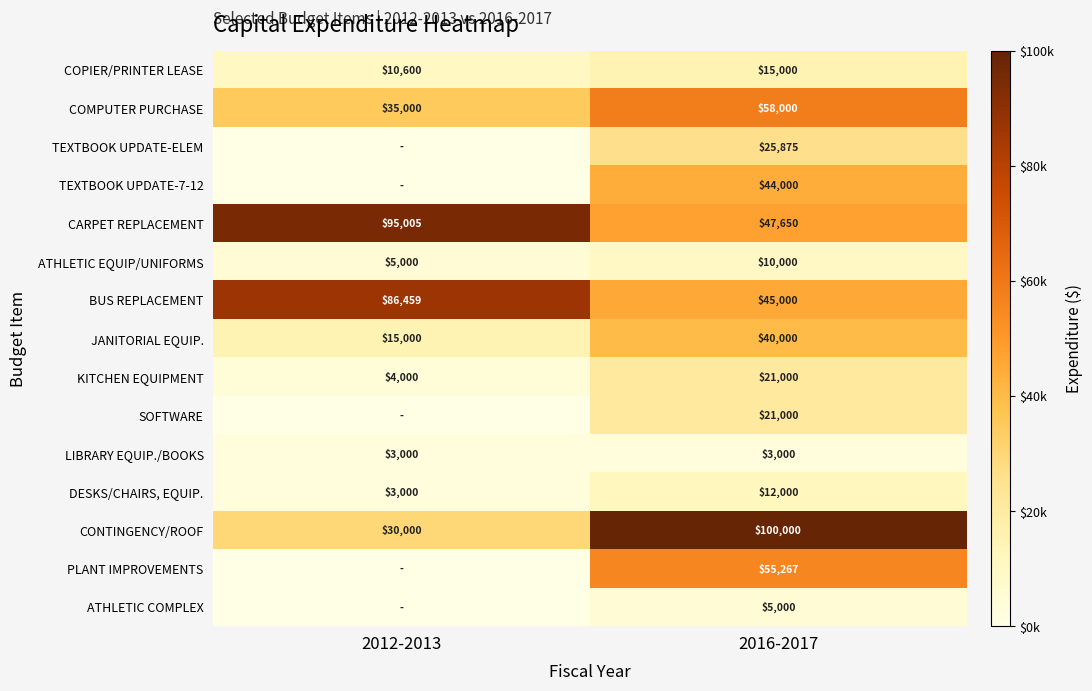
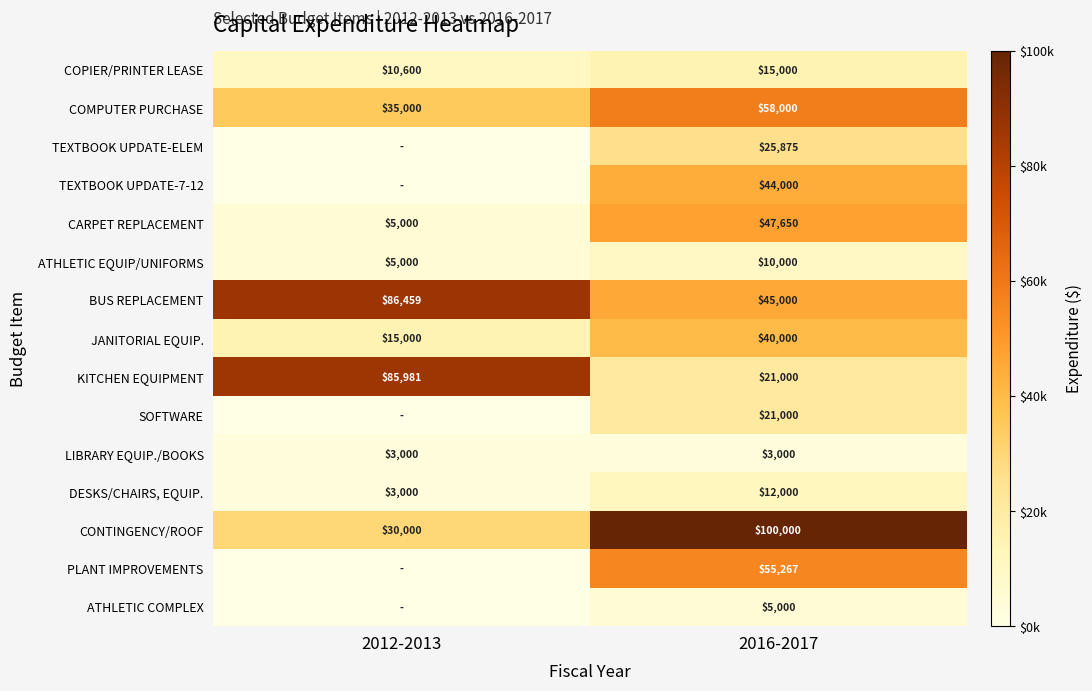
  {
    "COPIER/PRINTER LEASE": {
      "2012-2013": "$10,600",
      "2016-2017": "$15,000"
    },
    "COMPUTER PURCHASE": {
      "2012-2013": "$35,000",
      "2016-2017": "$58,000"
    },
    "TEXTBOOK UPDATE-ELEM": {
      "2016-2017": "$25,875"
    },
    "TEXTBOOK UPDATE-7-12": {
      "2016-2017": "$44,000"
    },
    "CARPET REPLACEMENT": {
-     "2012-2013": "$95,005",
+     "2012-2013": "$5,000",
      "2016-2017": "$47,650"
    },
    "ATHLETIC EQUIP/UNIFORMS": {
      "2012-2013": "$5,000",
      "2016-2017": "$10,000"
    },
    "BUS REPLACEMENT": {
      "2012-2013": "$86,459",
      "2016-2017": "$45,000"
    },
    "JANITORIAL EQUIP.": {
      "2012-2013": "$15,000",
      "2016-2017": "$40,000"
    },
    "KITCHEN EQUIPMENT": {
-     "2012-2013": "$4,000",
+     "2012-2013": "$85,981",
      "2016-2017": "$21,000"
    },
    "SOFTWARE": {
      "2016-2017": "$21,000"
    },
    "LIBRARY EQUIP./BOOKS": {
      "2012-2013": "$3,000",
      "2016-2017": "$3,000"
    },
    "DESKS/CHAIRS, EQUIP.": {
      "2012-2013": "$3,000",
      "2016-2017": "$12,000"
    },
    "CONTINGENCY/ROOF": {
      "2012-2013": "$30,000",
      "2016-2017": "$100,000"
    },
    "PLANT IMPROVEMENTS": {
      "2016-2017": "$55,267"
    },
    "ATHLETIC COMPLEX": {
      "2016-2017": "$5,000"
    }
  }
